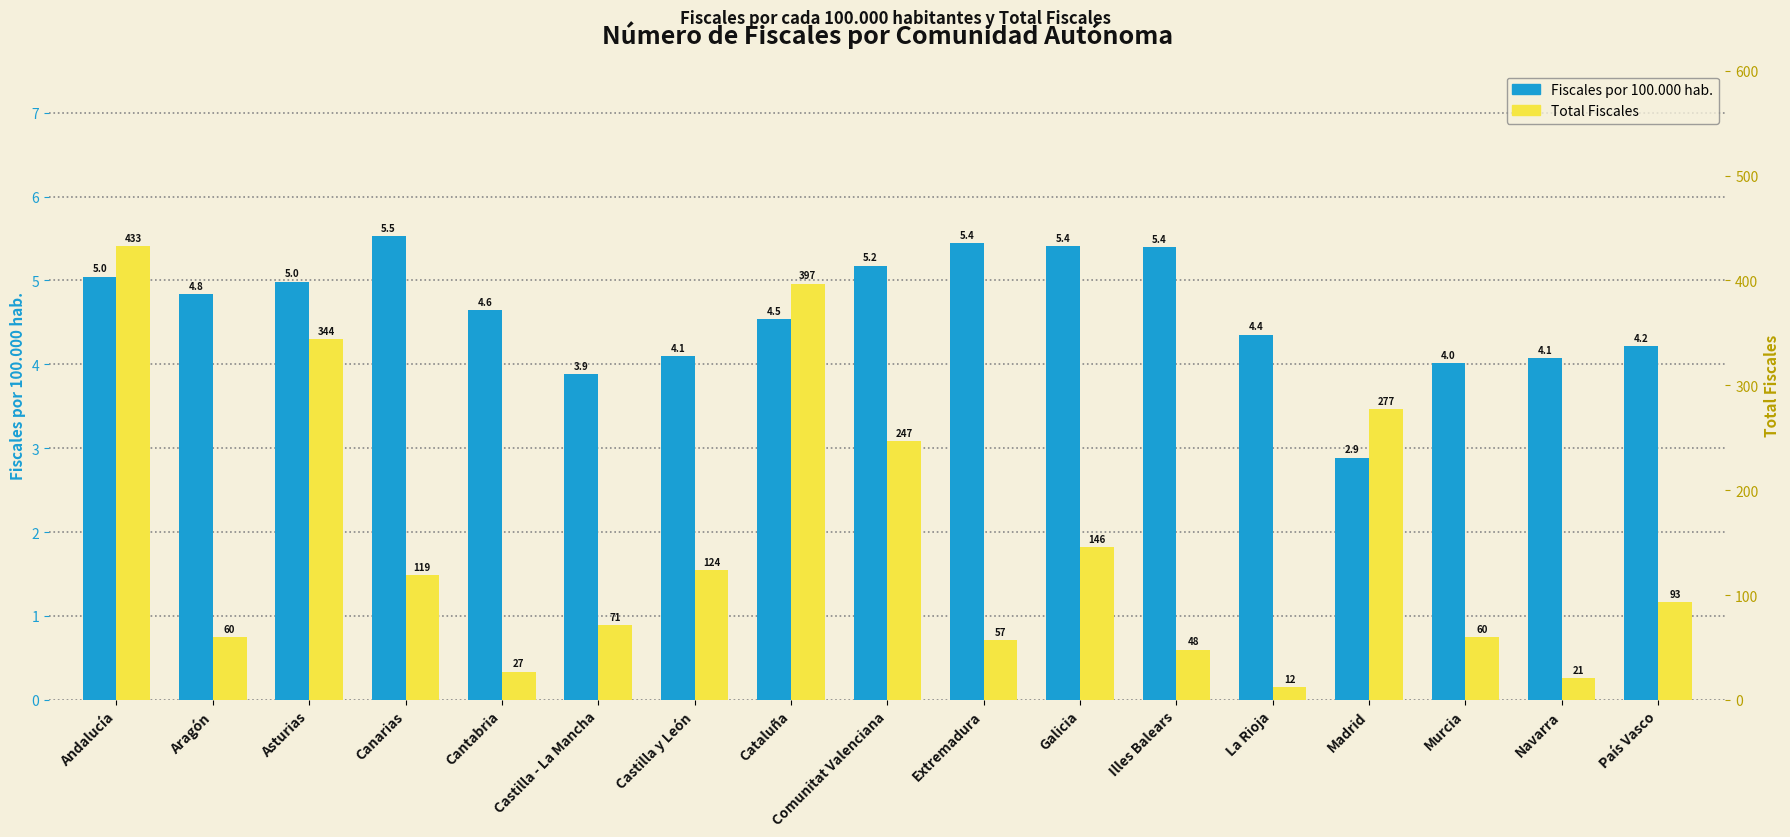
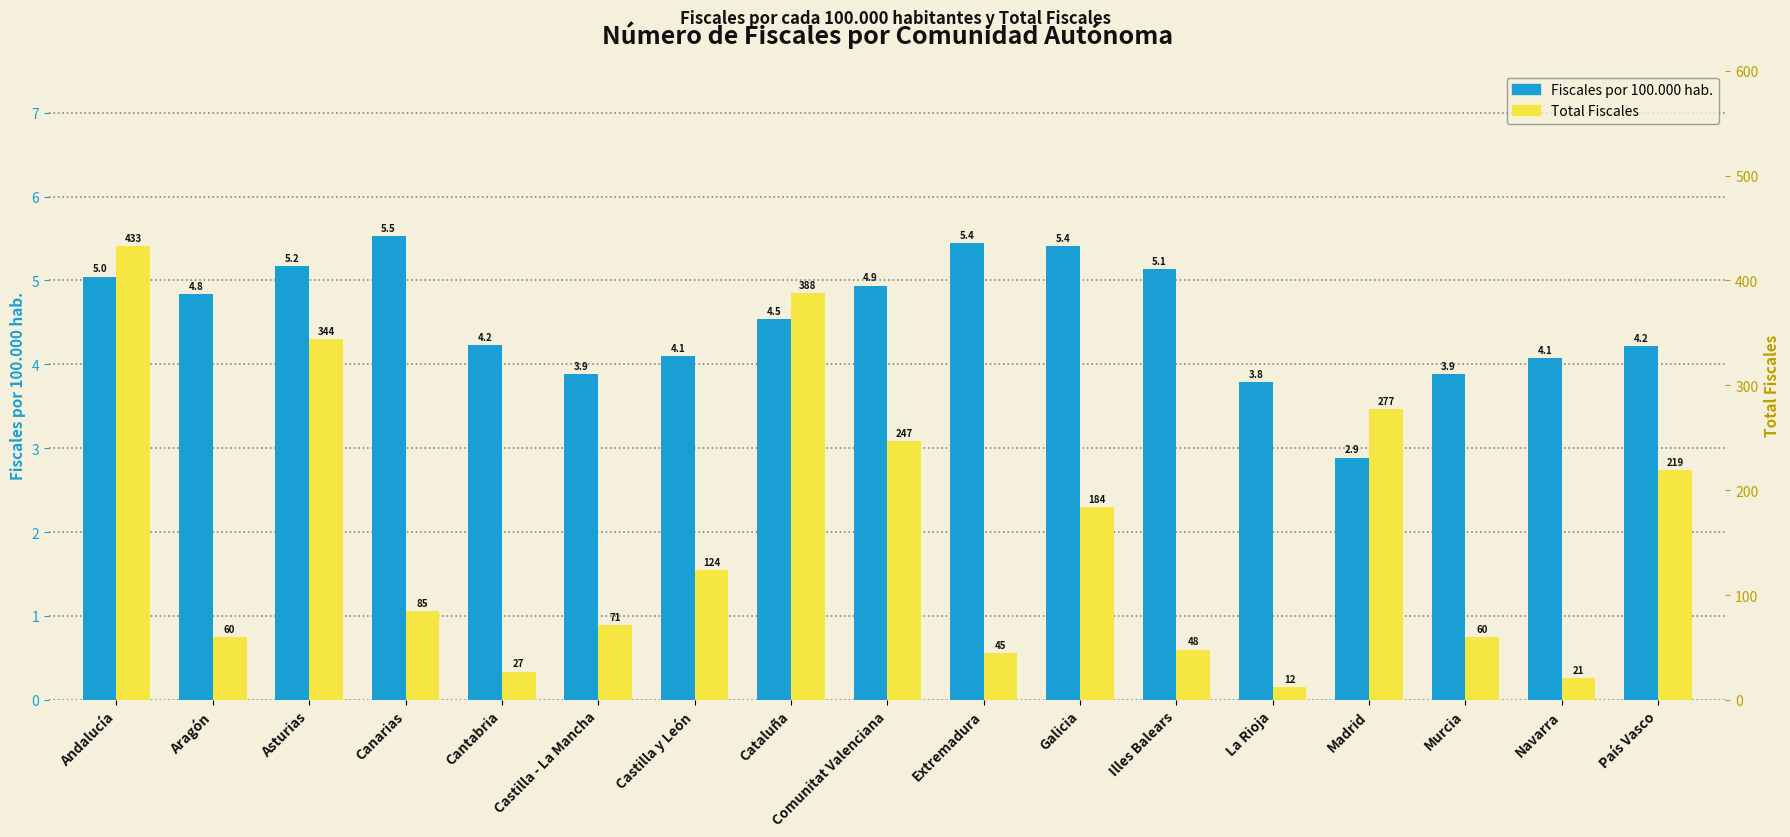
  {
    "Fiscales por 100.000 hab.": {
      "Andalucía": 5.0,
      "Aragón": 4.8,
-     "Asturias": 5.0,
+     "Asturias": 5.2,
      "Canarias": 5.5,
-     "Cantabria": 4.6,
+     "Cantabria": 4.2,
      "Castilla - La Mancha": 3.9,
      "Castilla y León": 4.1,
      "Cataluña": 4.5,
-     "Comunitat Valenciana": 5.2,
+     "Comunitat Valenciana": 4.9,
      "Extremadura": 5.4,
      "Galicia": 5.4,
-     "Illes Balears": 5.4,
-     "La Rioja": 4.4,
+     "Illes Balears": 5.1,
+     "La Rioja": 3.8,
      "Madrid": 2.9,
-     "Murcia": 4.0,
+     "Murcia": 3.9,
      "Navarra": 4.1,
      "País Vasco": 4.2
    },
    "Total Fiscales": {
      "Andalucía": 433,
      "Aragón": 60,
      "Asturias": 344,
-     "Canarias": 119,
+     "Canarias": 85,
      "Cantabria": 27,
      "Castilla - La Mancha": 71,
      "Castilla y León": 124,
-     "Cataluña": 397,
+     "Cataluña": 388,
      "Comunitat Valenciana": 247,
-     "Extremadura": 57,
-     "Galicia": 146,
+     "Extremadura": 45,
+     "Galicia": 184,
      "Illes Balears": 48,
      "La Rioja": 12,
      "Madrid": 277,
      "Murcia": 60,
      "Navarra": 21,
-     "País Vasco": 93
+     "País Vasco": 219
    }
  }
